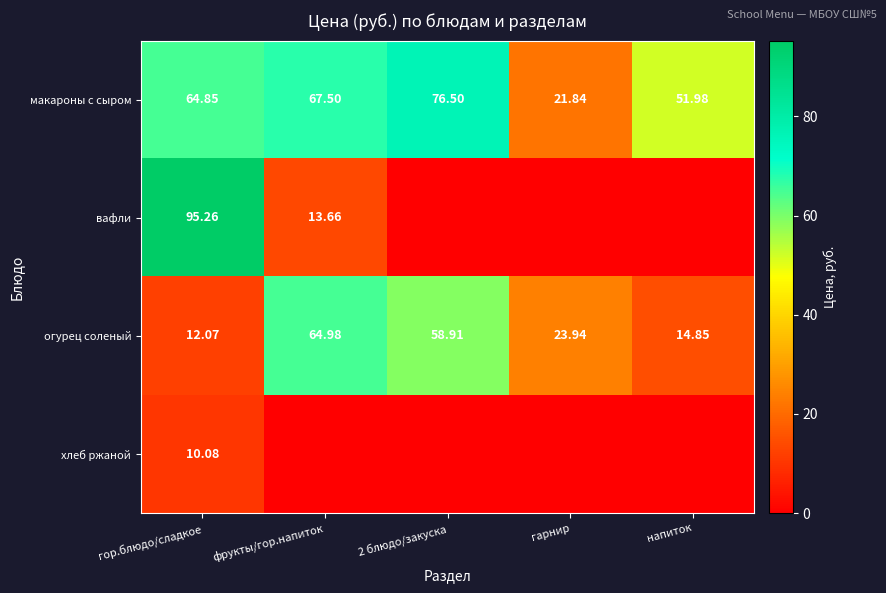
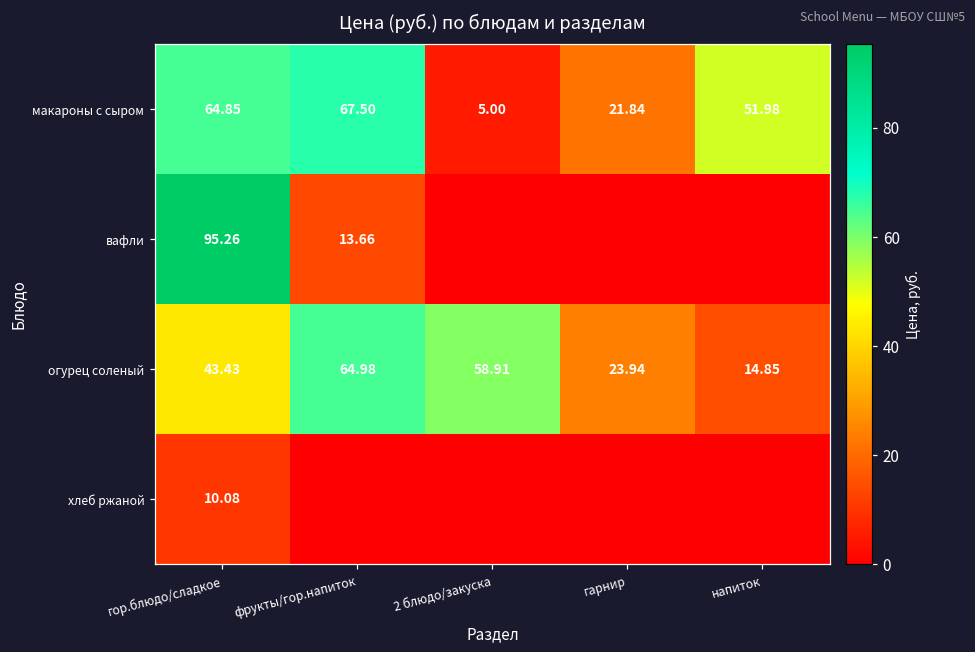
  {
    "макароны с сыром": {
      "гор.блюдо/сладкое": 64.85,
      "фрукты/гор.напиток": 67.50,
-     "2 блюдо/закуска": 76.50,
+     "2 блюдо/закуска": 5.00,
      "гарнир": 21.84,
      "напиток": 51.98
    },
    "вафли": {
      "гор.блюдо/сладкое": 95.26,
      "фрукты/гор.напиток": 13.66
    },
    "огурец соленый": {
-     "гор.блюдо/сладкое": 12.07,
+     "гор.блюдо/сладкое": 43.43,
      "фрукты/гор.напиток": 64.98,
      "2 блюдо/закуска": 58.91,
      "гарнир": 23.94,
      "напиток": 14.85
    },
    "хлеб ржаной": {
      "гор.блюдо/сладкое": 10.08
    }
  }
